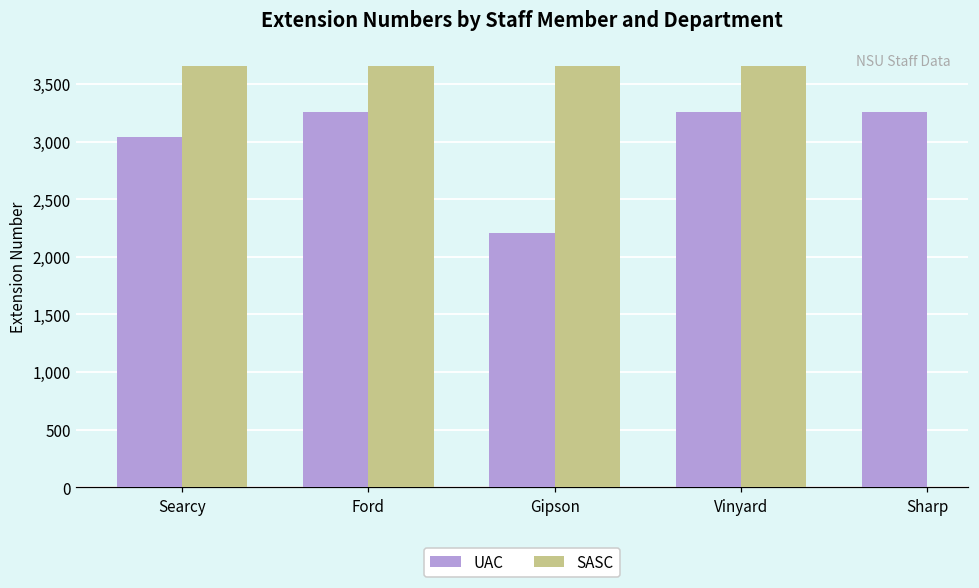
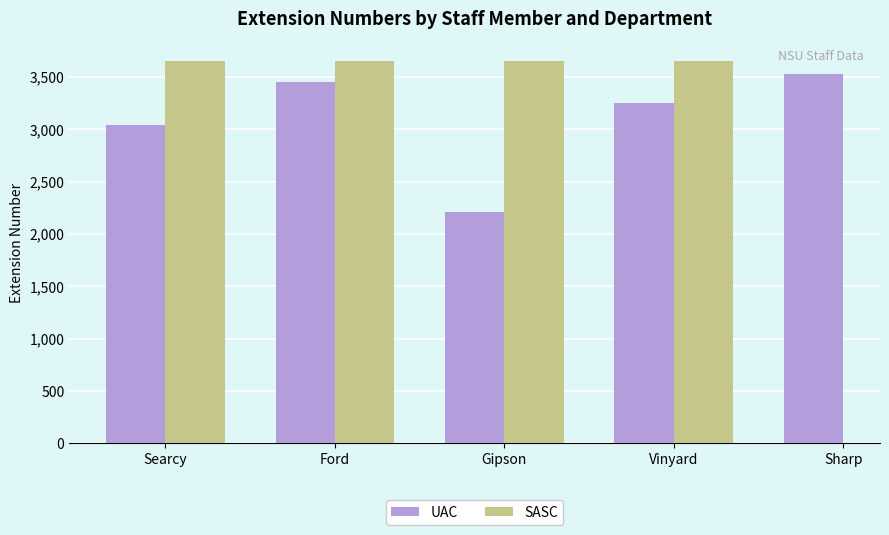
  {
    "UAC": {
      "Searcy": "3,040",
-     "Ford": "3,250",
+     "Ford": "3,450",
      "Gipson": "2,210",
      "Vinyard": "3,250",
-     "Sharp": "3,260"
+     "Sharp": "3,530"
    }
  }
